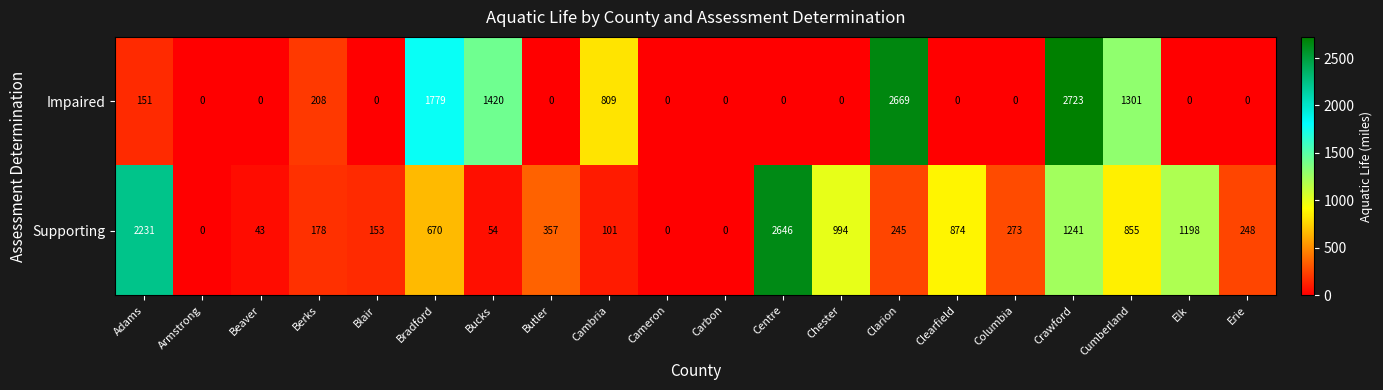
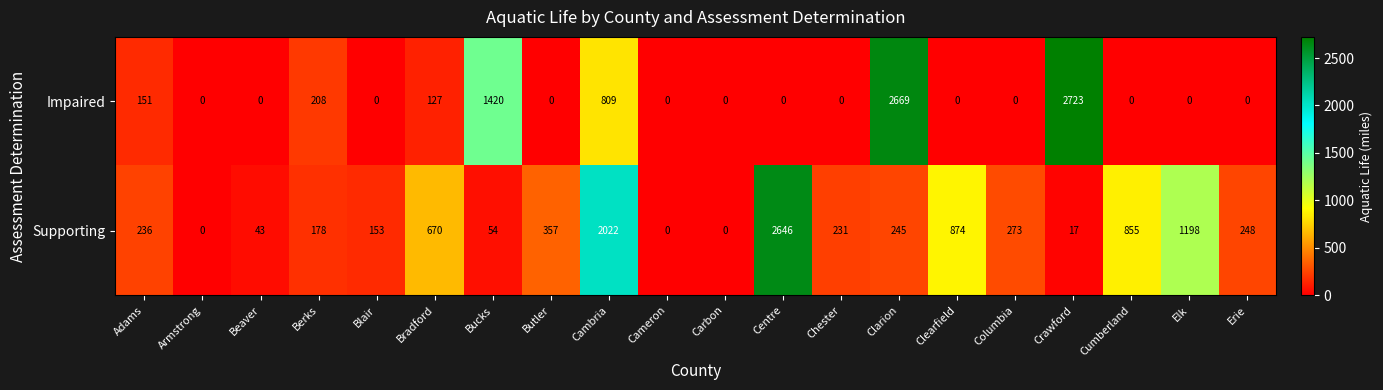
  {
    "Impaired": {
      "Adams": 151,
      "Armstrong": 0,
      "Beaver": 0,
      "Berks": 208,
      "Blair": 0,
-     "Bradford": 1779,
+     "Bradford": 127,
      "Bucks": 1420,
      "Butler": 0,
      "Cambria": 809,
      "Cameron": 0,
      "Carbon": 0,
      "Centre": 0,
      "Chester": 0,
      "Clarion": 2669,
      "Clearfield": 0,
      "Columbia": 0,
      "Crawford": 2723,
-     "Cumberland": 1301,
+     "Cumberland": 0,
      "Elk": 0,
      "Erie": 0
    },
    "Supporting": {
-     "Adams": 2231,
+     "Adams": 236,
      "Armstrong": 0,
      "Beaver": 43,
      "Berks": 178,
      "Blair": 153,
      "Bradford": 670,
      "Bucks": 54,
      "Butler": 357,
-     "Cambria": 101,
+     "Cambria": 2022,
      "Cameron": 0,
      "Carbon": 0,
      "Centre": 2646,
-     "Chester": 994,
+     "Chester": 231,
      "Clarion": 245,
      "Clearfield": 874,
      "Columbia": 273,
-     "Crawford": 1241,
+     "Crawford": 17,
      "Cumberland": 855,
      "Elk": 1198,
      "Erie": 248
    }
  }
